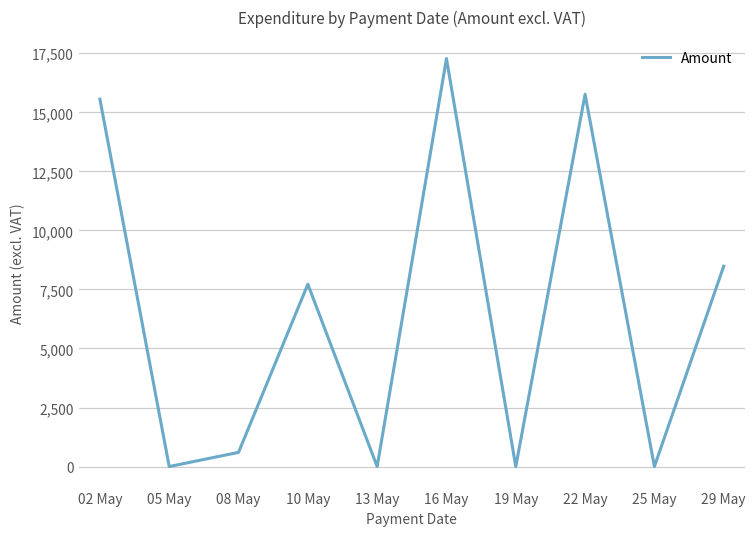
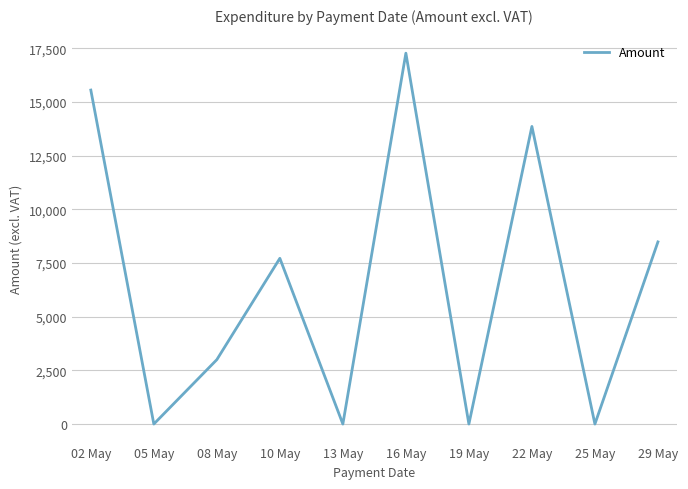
  {
    "02 May": "15,600",
    "05 May": "0",
-   "08 May": "600",
+   "08 May": "3,000",
    "10 May": "7,700",
    "13 May": "0",
    "16 May": "17,300",
    "19 May": "0",
-   "22 May": "15,800",
+   "22 May": "13,900",
    "25 May": "0",
    "29 May": "8,500"
  }
